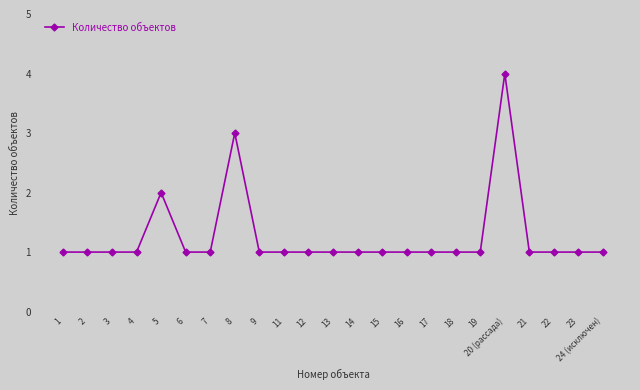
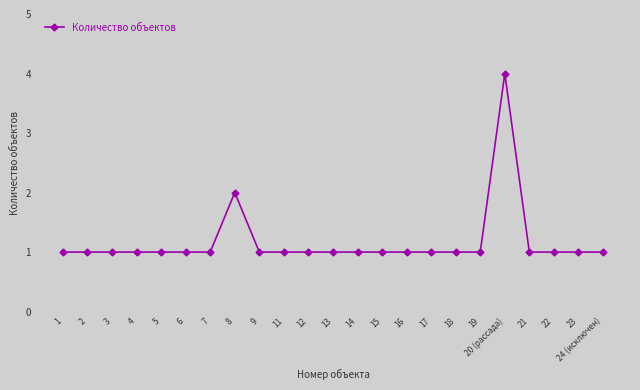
  {
    "1": 1,
    "2": 1,
    "3": 1,
    "4": 1,
-   "5": 2,
+   "5": 1,
    "6": 1,
    "7": 1,
-   "8": 3,
+   "8": 2,
    "9": 1,
    "11": 1,
    "12": 1,
    "13": 1,
    "14": 1,
    "15": 1,
    "16": 1,
    "17": 1,
    "18": 1,
    "19": 1,
    "20 (рассада)": 4,
    "21": 1,
    "22": 1,
    "23": 1,
    "24 (исключен)": 1
  }
